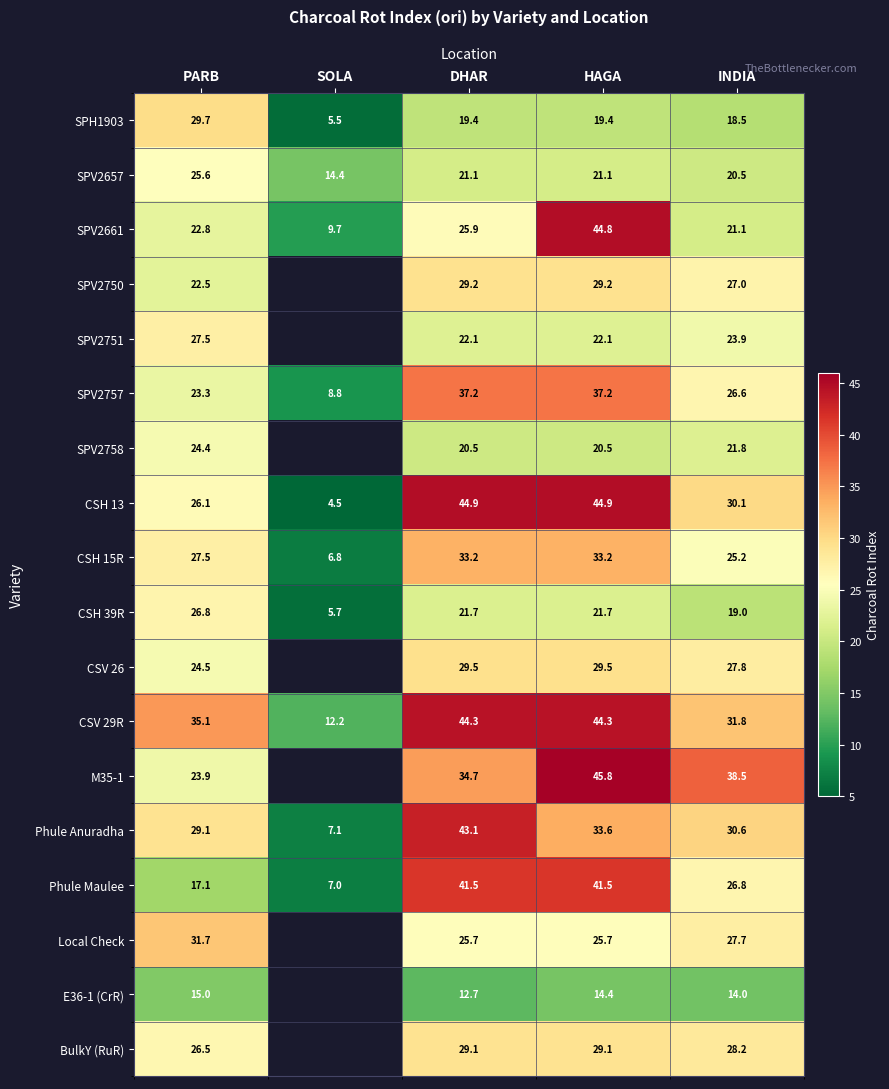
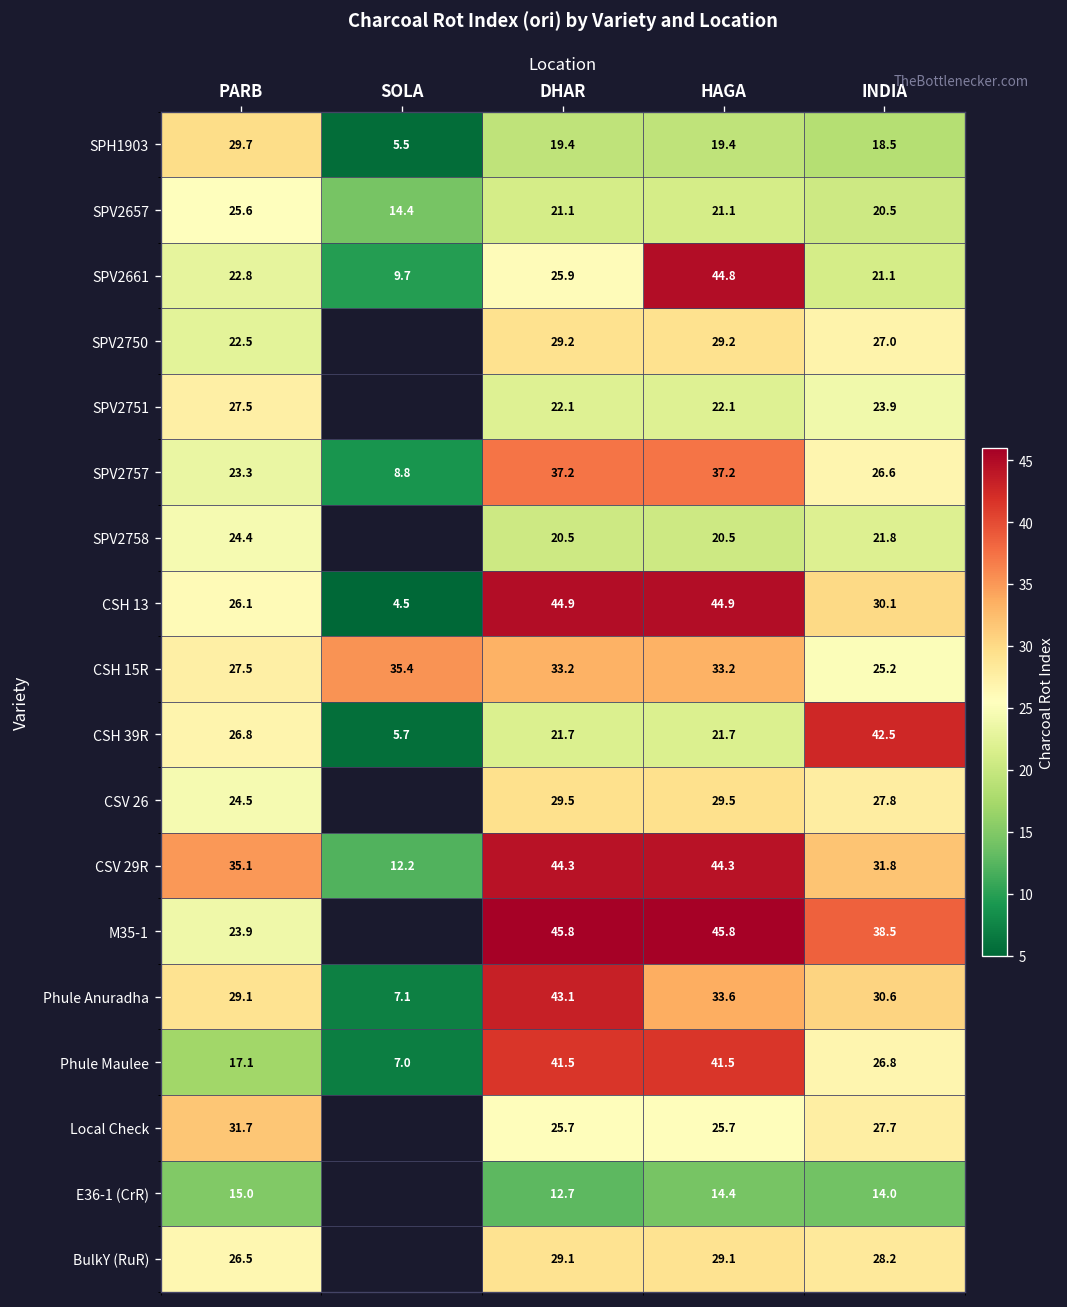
  {
    "SPH1903": {
      "PARB": 29.7,
      "SOLA": 5.5,
      "DHAR": 19.4,
      "HAGA": 19.4,
      "INDIA": 18.5
    },
    "SPV2657": {
      "PARB": 25.6,
      "SOLA": 14.4,
      "DHAR": 21.1,
      "HAGA": 21.1,
      "INDIA": 20.5
    },
    "SPV2661": {
      "PARB": 22.8,
      "SOLA": 9.7,
      "DHAR": 25.9,
      "HAGA": 44.8,
      "INDIA": 21.1
    },
    "SPV2750": {
      "PARB": 22.5,
      "DHAR": 29.2,
      "HAGA": 29.2,
      "INDIA": 27.0
    },
    "SPV2751": {
      "PARB": 27.5,
      "DHAR": 22.1,
      "HAGA": 22.1,
      "INDIA": 23.9
    },
    "SPV2757": {
      "PARB": 23.3,
      "SOLA": 8.8,
      "DHAR": 37.2,
      "HAGA": 37.2,
      "INDIA": 26.6
    },
    "SPV2758": {
      "PARB": 24.4,
      "DHAR": 20.5,
      "HAGA": 20.5,
      "INDIA": 21.8
    },
    "CSH 13": {
      "PARB": 26.1,
      "SOLA": 4.5,
      "DHAR": 44.9,
      "HAGA": 44.9,
      "INDIA": 30.1
    },
    "CSH 15R": {
      "PARB": 27.5,
-     "SOLA": 6.8,
+     "SOLA": 35.4,
      "DHAR": 33.2,
      "HAGA": 33.2,
      "INDIA": 25.2
    },
    "CSH 39R": {
      "PARB": 26.8,
      "SOLA": 5.7,
      "DHAR": 21.7,
      "HAGA": 21.7,
-     "INDIA": 19.0
+     "INDIA": 42.5
    },
    "CSV 26": {
      "PARB": 24.5,
      "DHAR": 29.5,
      "HAGA": 29.5,
      "INDIA": 27.8
    },
    "CSV 29R": {
      "PARB": 35.1,
      "SOLA": 12.2,
      "DHAR": 44.3,
      "HAGA": 44.3,
      "INDIA": 31.8
    },
    "M35-1": {
      "PARB": 23.9,
-     "DHAR": 34.7,
+     "DHAR": 45.8,
      "HAGA": 45.8,
      "INDIA": 38.5
    },
    "Phule Anuradha": {
      "PARB": 29.1,
      "SOLA": 7.1,
      "DHAR": 43.1,
      "HAGA": 33.6,
      "INDIA": 30.6
    },
    "Phule Maulee": {
      "PARB": 17.1,
      "SOLA": 7.0,
      "DHAR": 41.5,
      "HAGA": 41.5,
      "INDIA": 26.8
    },
    "Local Check": {
      "PARB": 31.7,
      "DHAR": 25.7,
      "HAGA": 25.7,
      "INDIA": 27.7
    },
    "E36-1 (CrR)": {
      "PARB": 15.0,
      "DHAR": 12.7,
      "HAGA": 14.4,
      "INDIA": 14.0
    },
    "BulkY (RuR)": {
      "PARB": 26.5,
      "DHAR": 29.1,
      "HAGA": 29.1,
      "INDIA": 28.2
    }
  }
